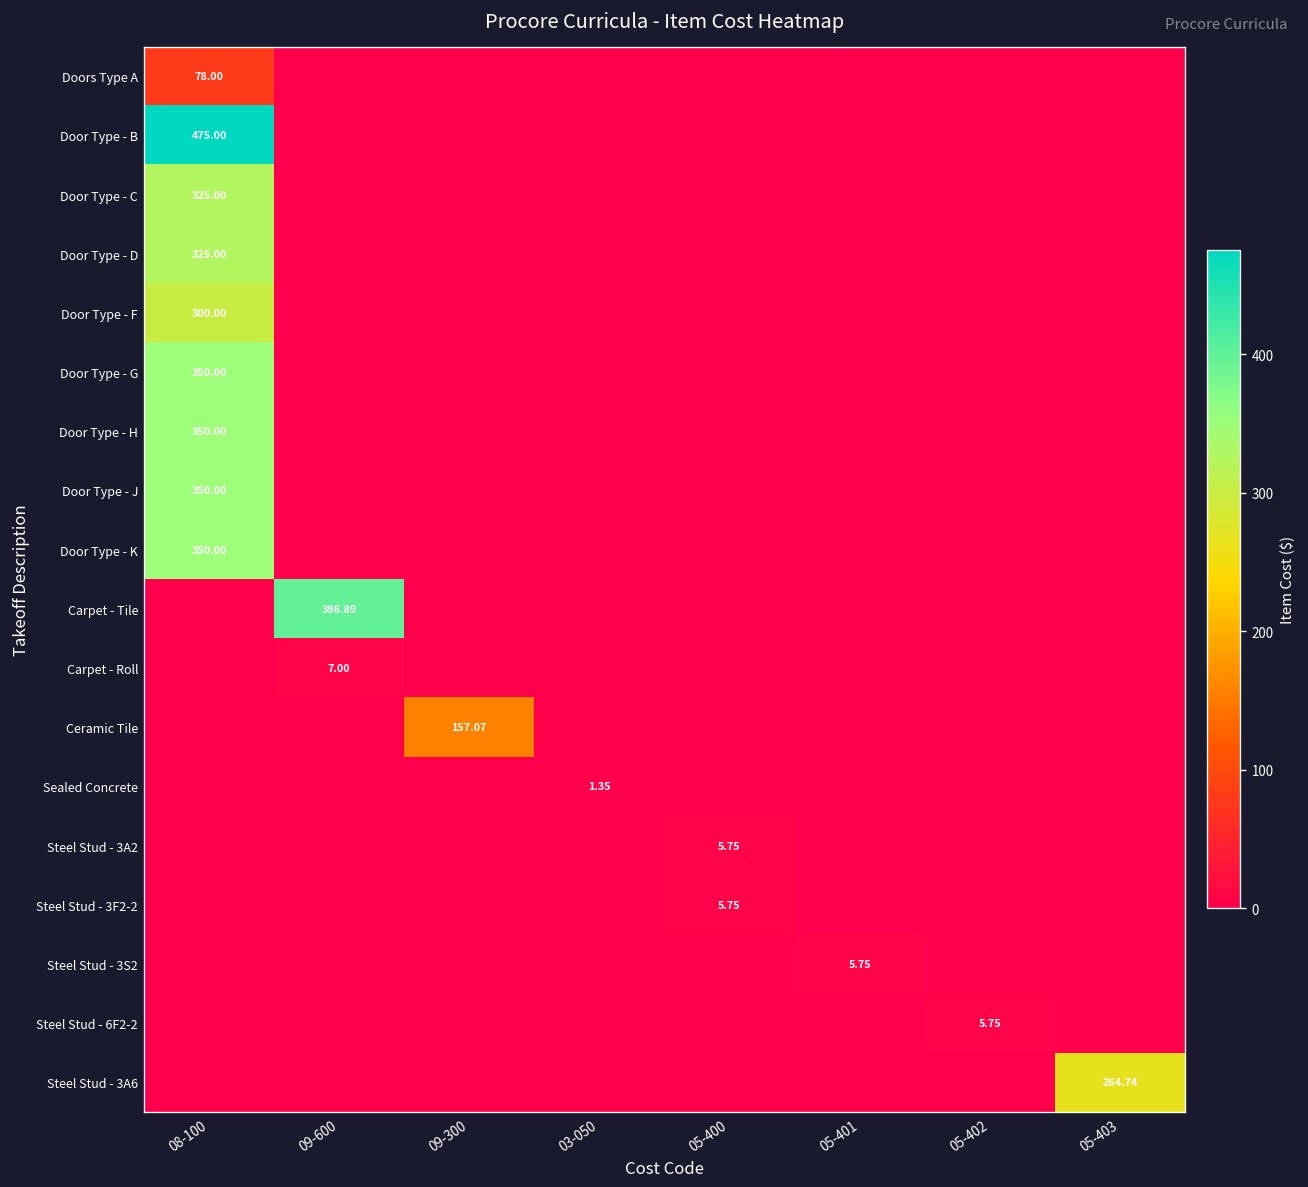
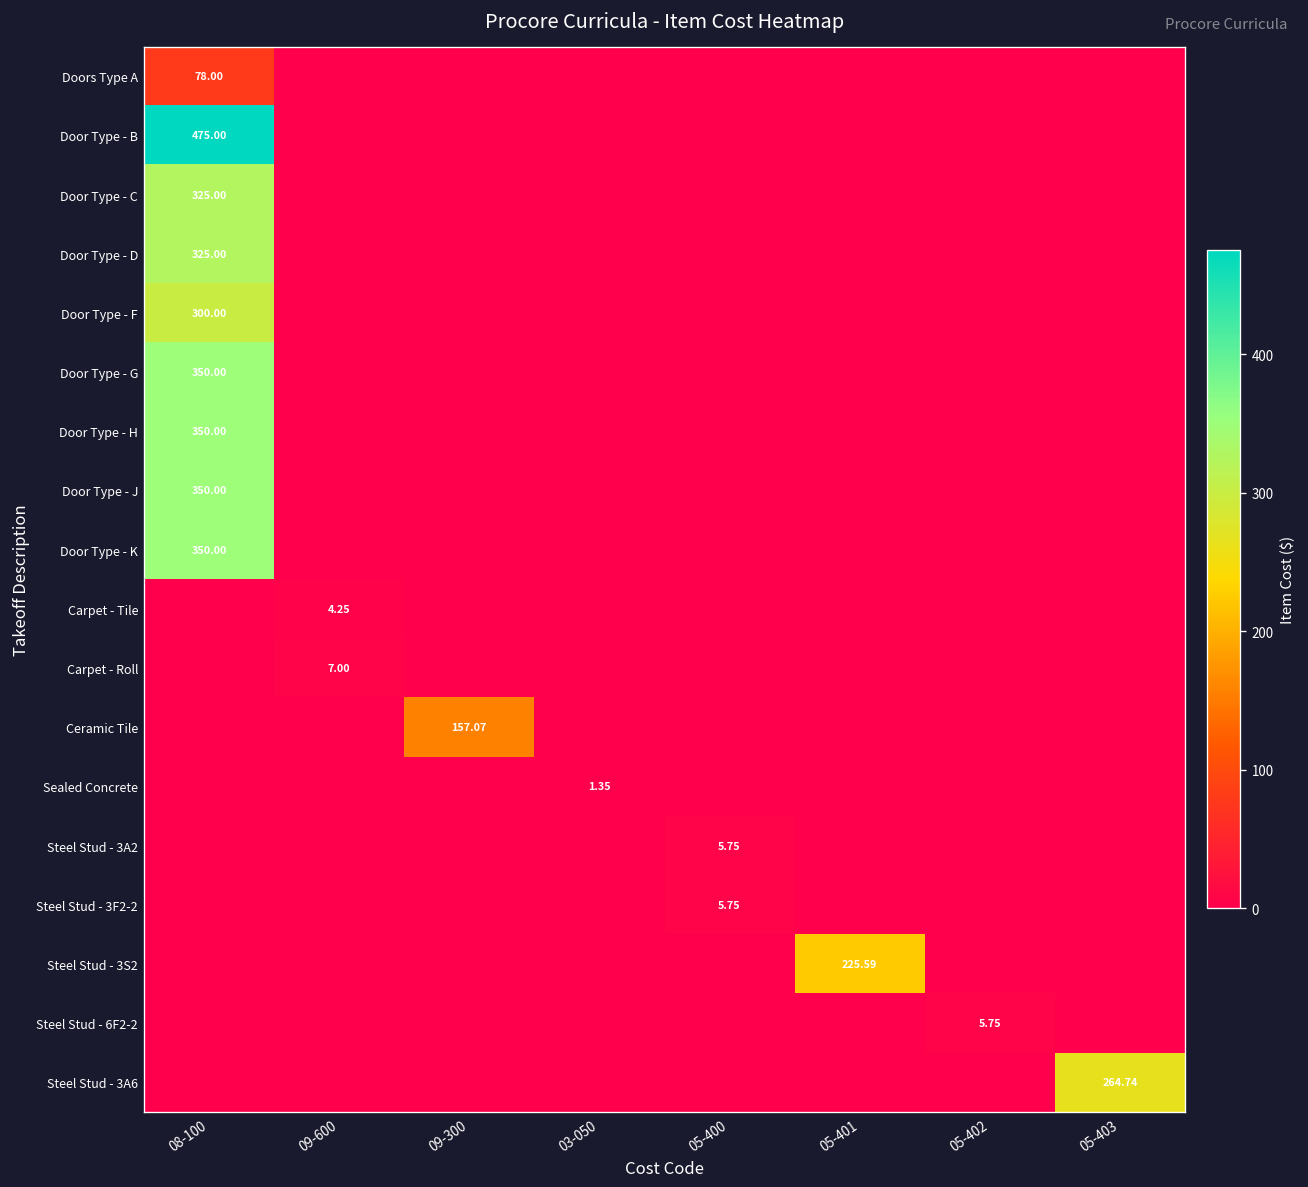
  {
    "Doors Type A": {
      "08-100": 78.00
    },
    "Door Type - B": {
      "08-100": 475.00
    },
    "Door Type - C": {
      "08-100": 325.00
    },
    "Door Type - D": {
      "08-100": 325.00
    },
    "Door Type - F": {
      "08-100": 300.00
    },
    "Door Type - G": {
      "08-100": 350.00
    },
    "Door Type - H": {
      "08-100": 350.00
    },
    "Door Type - J": {
      "08-100": 350.00
    },
    "Door Type - K": {
      "08-100": 350.00
    },
    "Carpet - Tile": {
-     "09-600": 398.89
+     "09-600": 4.25
    },
    "Carpet - Roll": {
      "09-600": 7.00
    },
    "Ceramic Tile": {
      "09-300": 157.07
    },
    "Sealed Concrete": {
      "03-050": 1.35
    },
    "Steel Stud - 3A2": {
      "05-400": 5.75
    },
    "Steel Stud - 3F2-2": {
      "05-400": 5.75
    },
    "Steel Stud - 3S2": {
-     "05-401": 5.75
+     "05-401": 225.59
    },
    "Steel Stud - 6F2-2": {
      "05-402": 5.75
    },
    "Steel Stud - 3A6": {
      "05-403": 264.74
    }
  }
